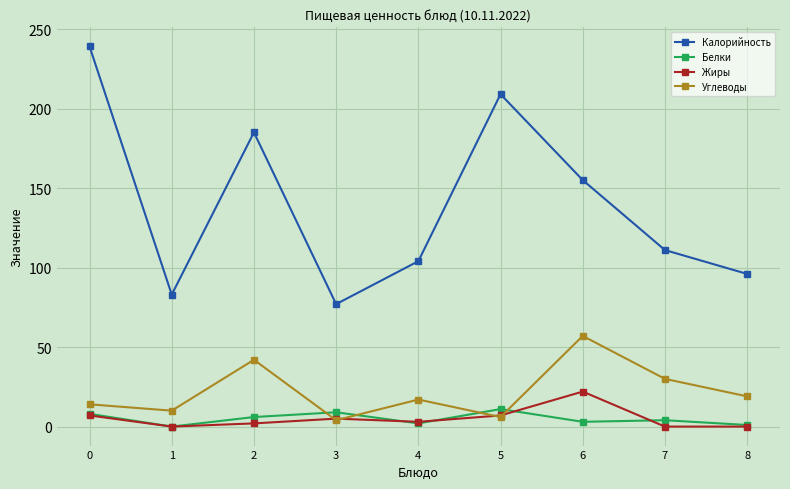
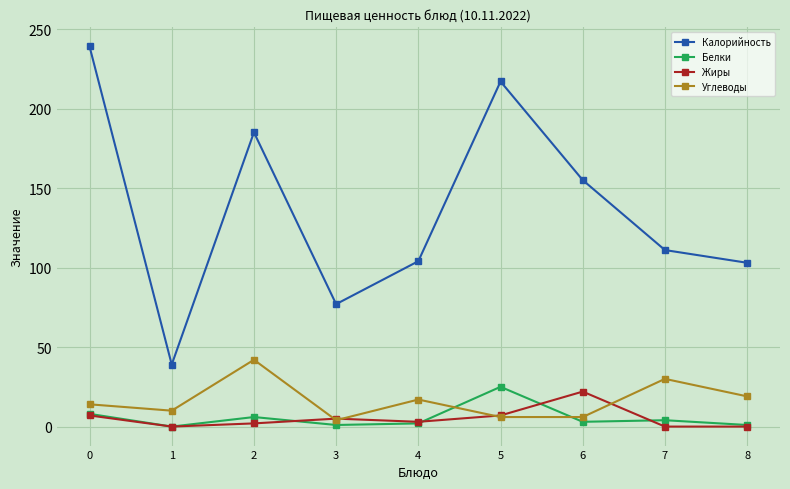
  {
    "Калорийность": {
      "0": 239,
-     "1": 83,
+     "1": 39,
      "2": 185,
      "3": 77,
      "4": 104,
-     "5": 209,
+     "5": 217,
      "6": 155,
      "7": 111,
-     "8": 96
+     "8": 103
    },
    "Белки": {
      "2": 6,
-     "3": 9,
-     "5": 11,
+     "3": 1,
+     "5": 25,
      "6": 3,
      "7": 4
    },
    "Жиры": {
      "2": 2,
      "6": 22,
      "7": 0
    },
    "Углеводы": {
      "0": 14,
      "1": 10,
      "2": 42,
      "4": 17,
-     "6": 57,
+     "6": 6,
      "7": 30,
      "8": 19
    }
  }
